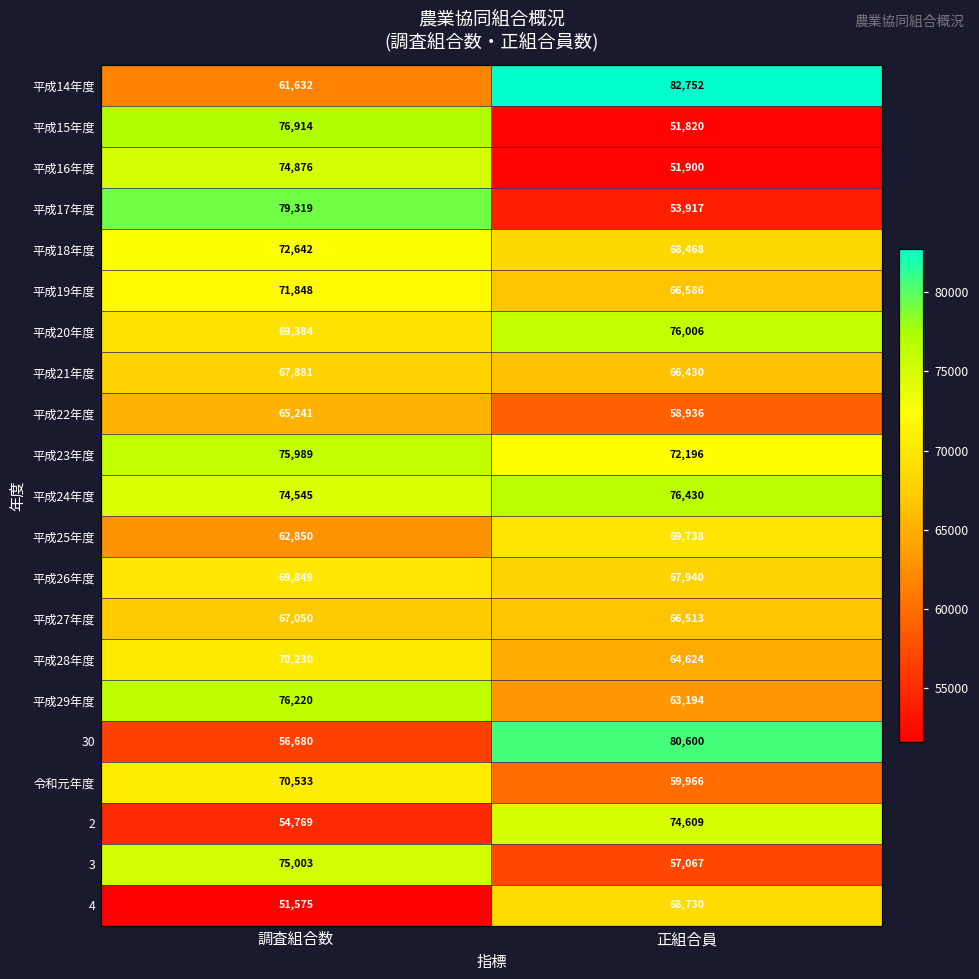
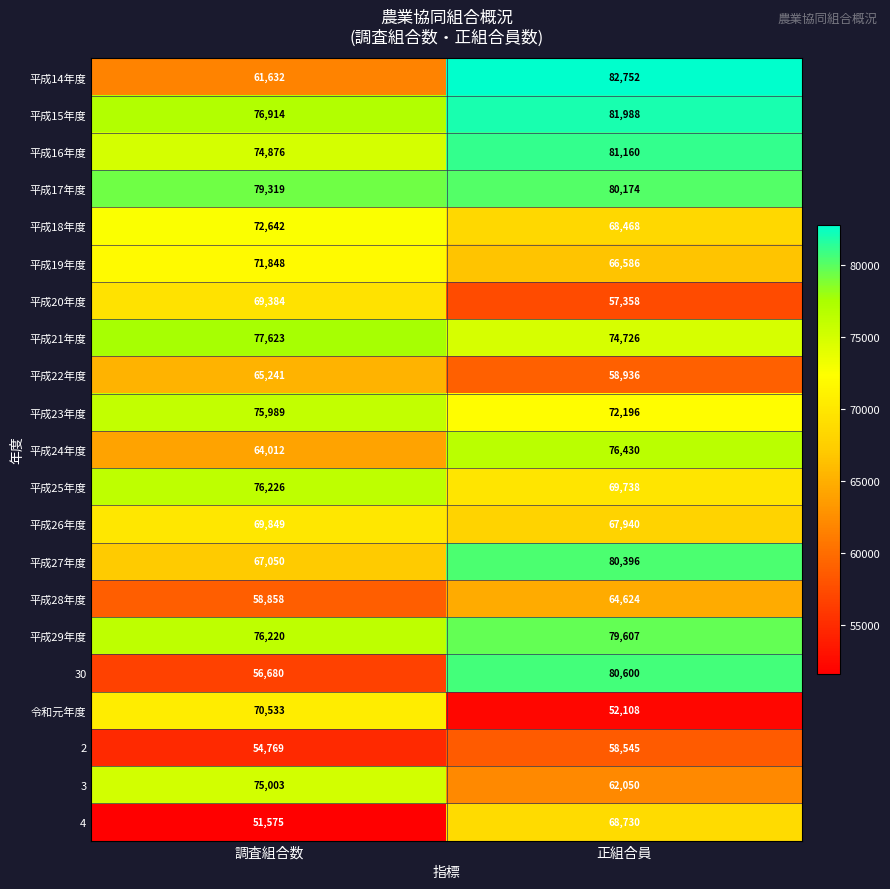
  {
    "平成14年度": {
      "調査組合数": "61,632",
      "正組合員": "82,752"
    },
    "平成15年度": {
      "調査組合数": "76,914",
-     "正組合員": "51,820"
+     "正組合員": "81,988"
    },
    "平成16年度": {
      "調査組合数": "74,876",
-     "正組合員": "51,900"
+     "正組合員": "81,160"
    },
    "平成17年度": {
      "調査組合数": "79,319",
-     "正組合員": "53,917"
+     "正組合員": "80,174"
    },
    "平成18年度": {
      "調査組合数": "72,642",
      "正組合員": "68,468"
    },
    "平成19年度": {
      "調査組合数": "71,848",
      "正組合員": "66,586"
    },
    "平成20年度": {
      "調査組合数": "69,384",
-     "正組合員": "76,006"
+     "正組合員": "57,358"
    },
    "平成21年度": {
-     "調査組合数": "67,881",
-     "正組合員": "66,430"
+     "調査組合数": "77,623",
+     "正組合員": "74,726"
    },
    "平成22年度": {
      "調査組合数": "65,241",
      "正組合員": "58,936"
    },
    "平成23年度": {
      "調査組合数": "75,989",
      "正組合員": "72,196"
    },
    "平成24年度": {
-     "調査組合数": "74,545",
+     "調査組合数": "64,012",
      "正組合員": "76,430"
    },
    "平成25年度": {
-     "調査組合数": "62,850",
+     "調査組合数": "76,226",
      "正組合員": "69,738"
    },
    "平成26年度": {
      "調査組合数": "69,849",
      "正組合員": "67,940"
    },
    "平成27年度": {
      "調査組合数": "67,050",
-     "正組合員": "66,513"
+     "正組合員": "80,396"
    },
    "平成28年度": {
-     "調査組合数": "70,230",
+     "調査組合数": "58,858",
      "正組合員": "64,624"
    },
    "平成29年度": {
      "調査組合数": "76,220",
-     "正組合員": "63,194"
+     "正組合員": "79,607"
    },
    "30": {
      "調査組合数": "56,680",
      "正組合員": "80,600"
    },
    "令和元年度": {
      "調査組合数": "70,533",
-     "正組合員": "59,966"
+     "正組合員": "52,108"
    },
    "2": {
      "調査組合数": "54,769",
-     "正組合員": "74,609"
+     "正組合員": "58,545"
    },
    "3": {
      "調査組合数": "75,003",
-     "正組合員": "57,067"
+     "正組合員": "62,050"
    },
    "4": {
      "調査組合数": "51,575",
      "正組合員": "68,730"
    }
  }
